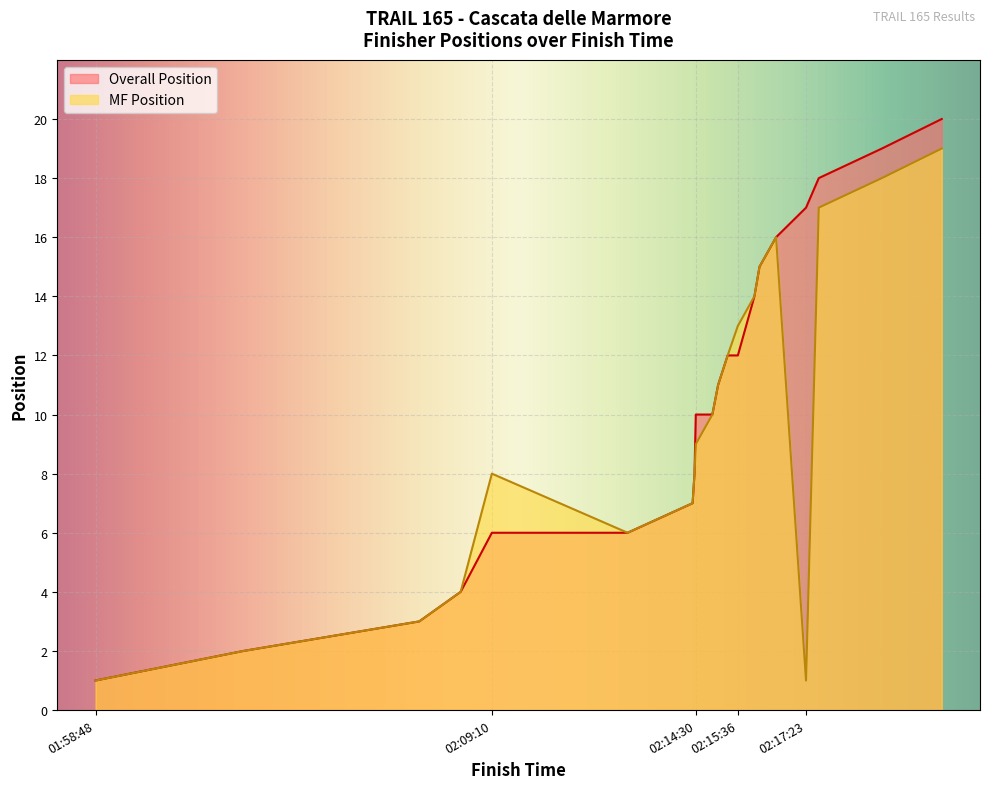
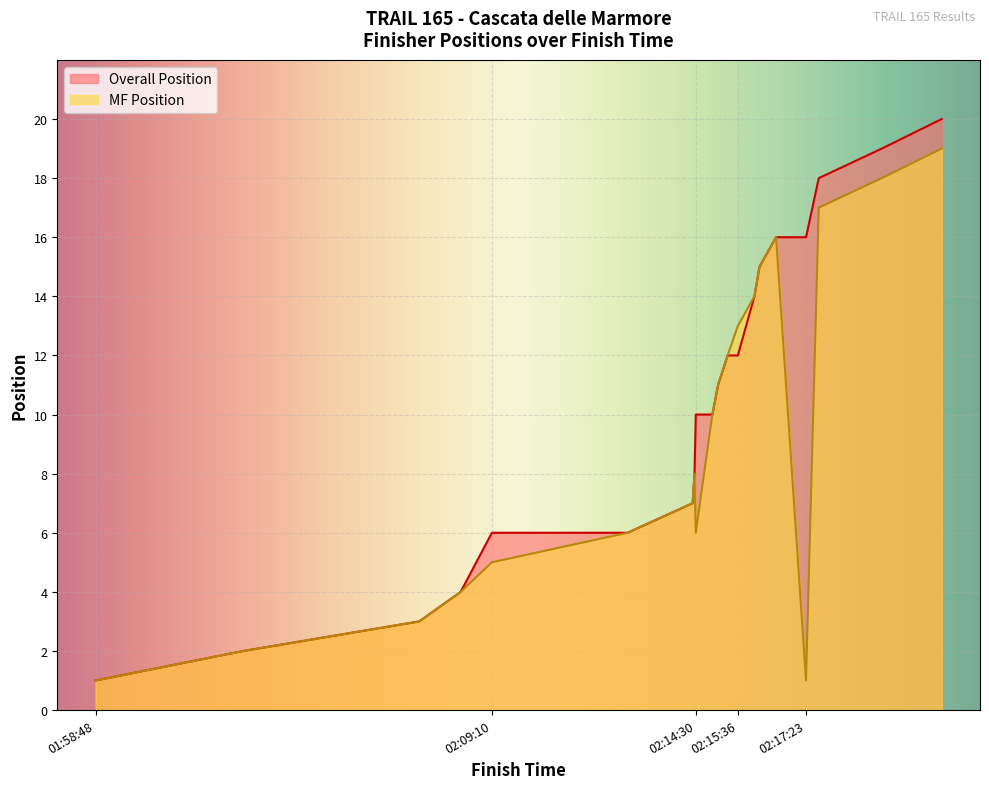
  {
    "Overall Position": {
      "02:09:10": 6,
      "02:14:30": 10,
      "02:15:36": 12,
-     "02:17:23": 17
+     "02:17:23": 16
    },
    "MF Position": {
-     "02:09:10": 8,
-     "02:14:30": 9,
+     "02:09:10": 5,
+     "02:14:30": 6,
      "02:15:36": 13,
      "02:17:23": 1
    }
  }
